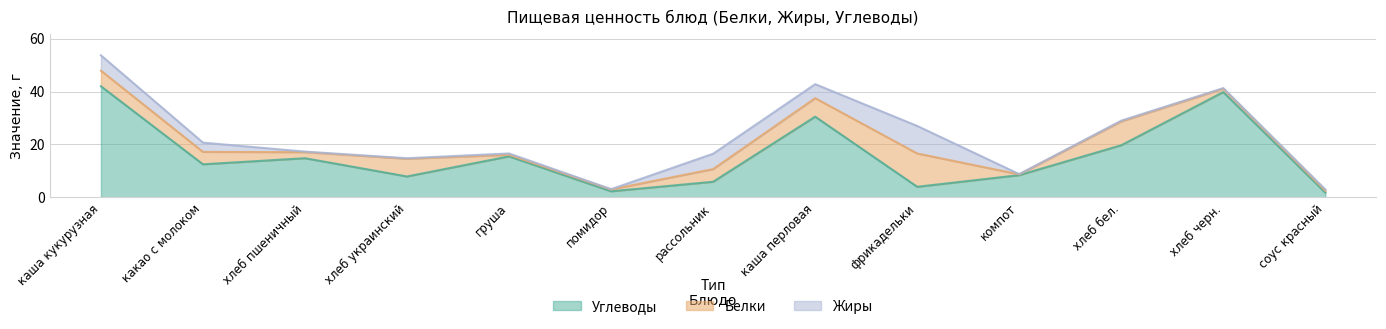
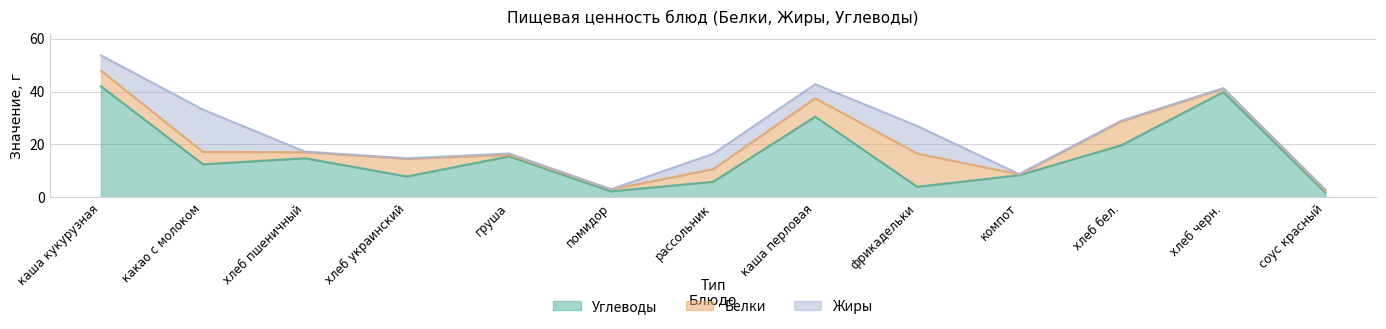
  {
    "Углеводы": {
      "каша кукурузная": 42,
      "какао с молоком": 13,
      "хлеб пшеничный": 15,
      "хлеб украинский": 8,
      "рассольник": 6,
      "каша перловая": 31,
      "фрикадельки": 4,
      "хлеб бел.": 20,
      "хлеб черн.": 40
    },
    "Белки": {
      "каша кукурузная": 6,
      "какао с молоком": 5,
      "рассольник": 5,
      "каша перловая": 7,
      "фрикадельки": 13
    },
    "Жиры": {
      "каша кукурузная": 6,
-     "какао с молоком": 4,
+     "какао с молоком": 16,
      "рассольник": 6,
      "каша перловая": 5,
      "фрикадельки": 10
    }
  }
